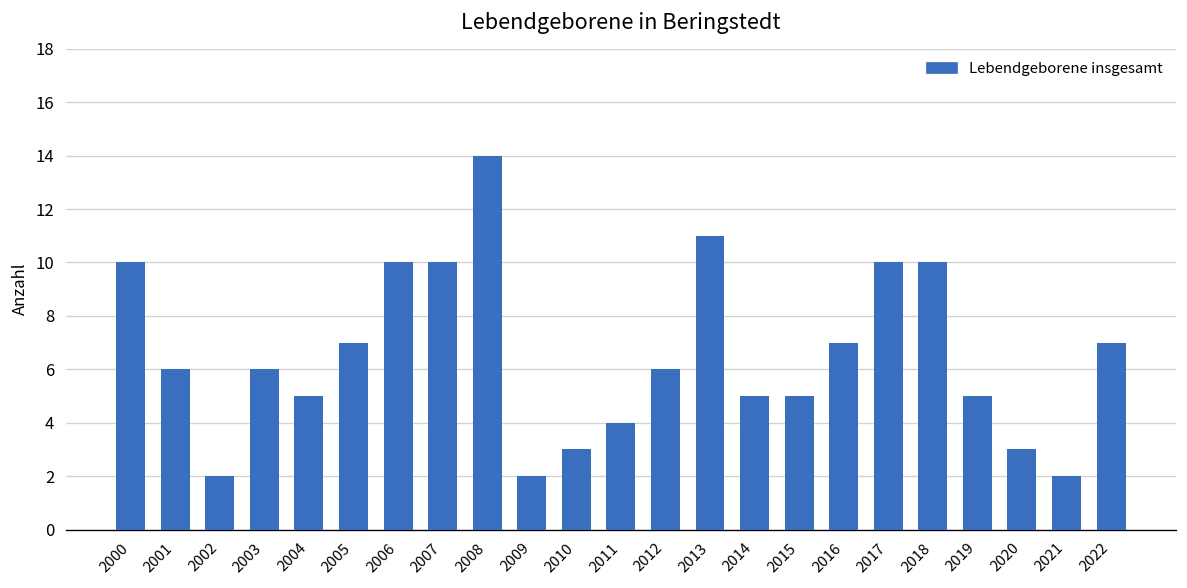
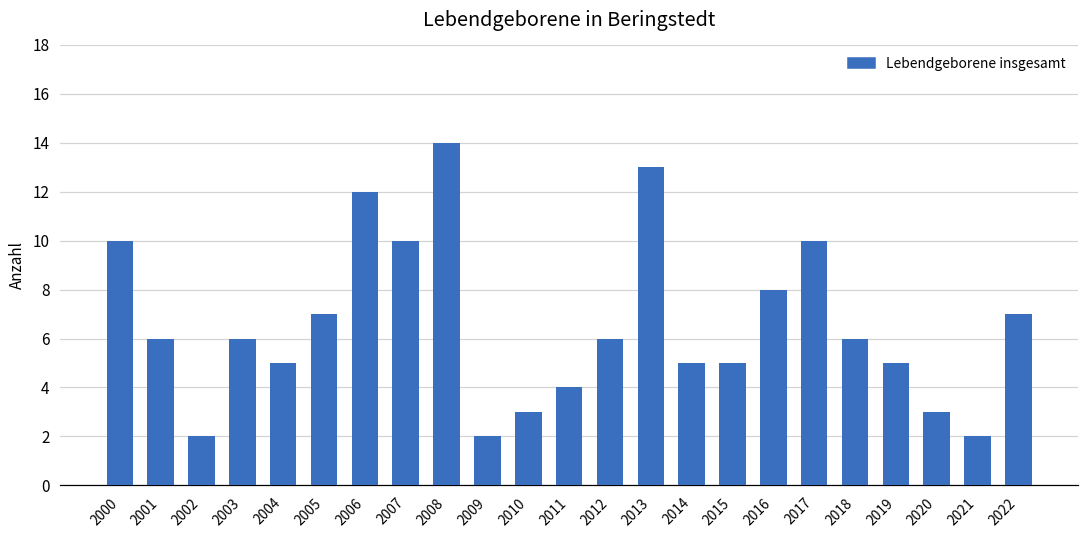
  {
    "2000": 10,
    "2001": 6,
    "2002": 2,
    "2003": 6,
    "2004": 5,
    "2005": 7,
-   "2006": 10,
+   "2006": 12,
    "2007": 10,
    "2008": 14,
    "2009": 2,
    "2010": 3,
    "2011": 4,
    "2012": 6,
-   "2013": 11,
+   "2013": 13,
    "2014": 5,
    "2015": 5,
-   "2016": 7,
+   "2016": 8,
    "2017": 10,
-   "2018": 10,
+   "2018": 6,
    "2019": 5,
    "2020": 3,
    "2021": 2,
    "2022": 7
  }
